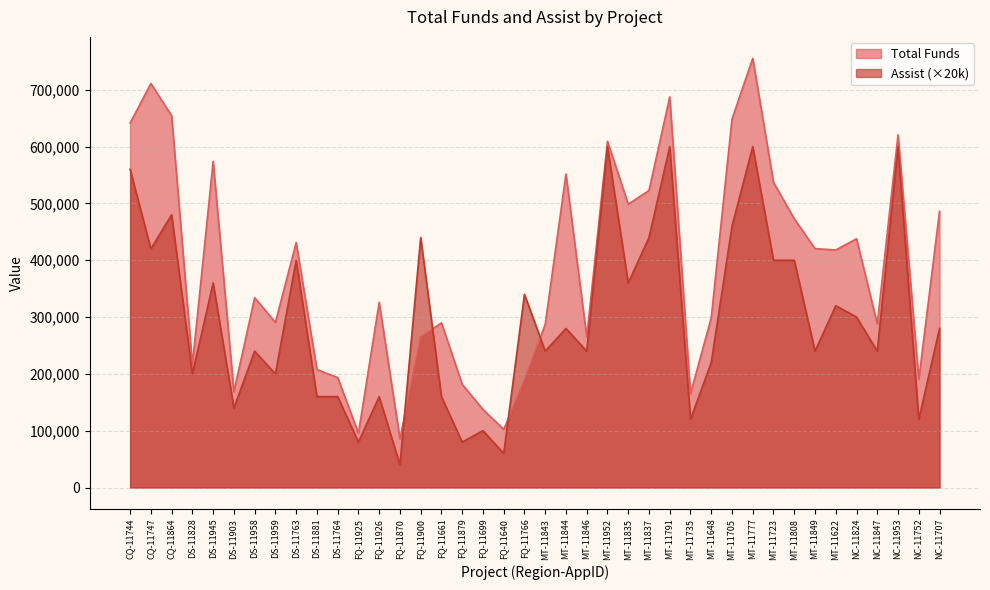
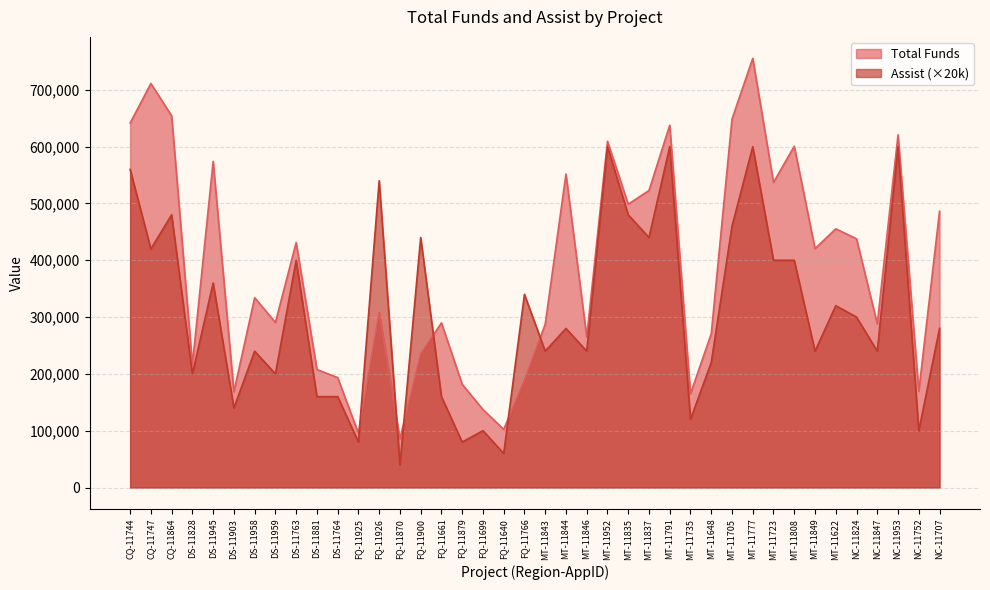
  {
    "Total Funds": {
      "CQ-11744": "640,000",
      "CQ-11747": "710,000",
      "CQ-11864": "650,000",
      "DS-11828": "220,000",
      "DS-11945": "570,000",
      "DS-11903": "170,000",
      "DS-11958": "330,000",
      "DS-11959": "290,000",
      "DS-11763": "430,000",
      "DS-11881": "210,000",
      "DS-11764": "190,000",
      "FQ-11925": "100,000",
-     "FQ-11926": "330,000",
+     "FQ-11926": "310,000",
      "FQ-11870": "90,000",
-     "FQ-11900": "270,000",
+     "FQ-11900": "240,000",
      "FQ-11661": "290,000",
      "FQ-11879": "180,000",
      "FQ-11699": "140,000",
      "FQ-11640": "100,000",
      "FQ-11766": "190,000",
      "MT-11843": "290,000",
      "MT-11844": "550,000",
      "MT-11846": "270,000",
      "MT-11952": "610,000",
      "MT-11835": "500,000",
      "MT-11837": "520,000",
-     "MT-11791": "690,000",
+     "MT-11791": "640,000",
      "MT-11735": "170,000",
-     "MT-11648": "300,000",
+     "MT-11648": "270,000",
      "MT-11705": "650,000",
      "MT-11777": "760,000",
      "MT-11723": "540,000",
-     "MT-11808": "470,000",
+     "MT-11808": "600,000",
      "MT-11849": "420,000",
-     "MT-11622": "420,000",
+     "MT-11622": "460,000",
      "NC-11824": "440,000",
      "NC-11847": "290,000",
      "NC-11953": "620,000",
-     "NC-11752": "190,000",
+     "NC-11752": "170,000",
      "NC-11707": "490,000"
    },
    "Assist (×20k)": {
      "CQ-11744": "560,000",
      "CQ-11747": "420,000",
      "CQ-11864": "480,000",
      "DS-11828": "200,000",
      "DS-11945": "360,000",
      "DS-11903": "140,000",
      "DS-11958": "240,000",
      "DS-11959": "200,000",
      "DS-11763": "400,000",
      "DS-11881": "160,000",
      "DS-11764": "160,000",
      "FQ-11925": "80,000",
-     "FQ-11926": "160,000",
+     "FQ-11926": "540,000",
      "FQ-11870": "40,000",
      "FQ-11900": "440,000",
      "FQ-11661": "160,000",
      "FQ-11879": "80,000",
      "FQ-11699": "100,000",
      "FQ-11640": "60,000",
      "FQ-11766": "340,000",
      "MT-11843": "240,000",
      "MT-11844": "280,000",
      "MT-11846": "240,000",
      "MT-11952": "600,000",
-     "MT-11835": "360,000",
+     "MT-11835": "480,000",
      "MT-11837": "440,000",
      "MT-11791": "600,000",
      "MT-11735": "120,000",
      "MT-11648": "220,000",
      "MT-11705": "460,000",
      "MT-11777": "600,000",
      "MT-11723": "400,000",
      "MT-11808": "400,000",
      "MT-11849": "240,000",
      "MT-11622": "320,000",
      "NC-11824": "300,000",
      "NC-11847": "240,000",
      "NC-11953": "600,000",
-     "NC-11752": "120,000",
+     "NC-11752": "100,000",
      "NC-11707": "280,000"
    }
  }
